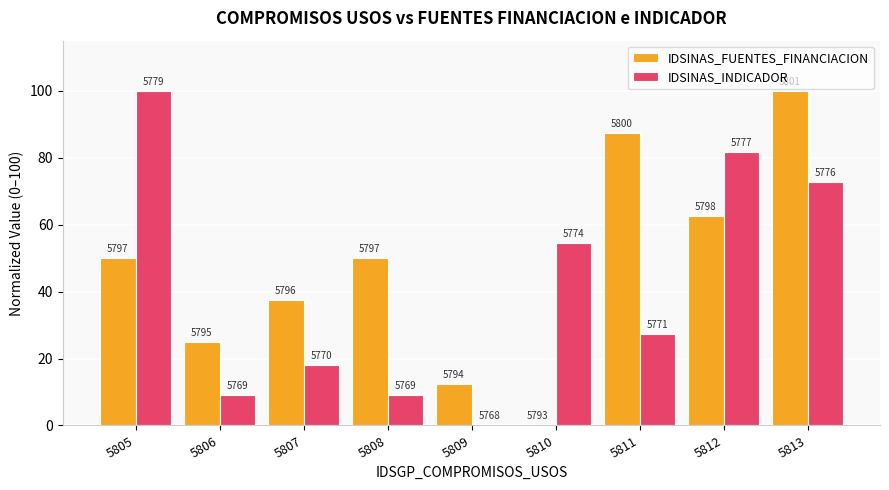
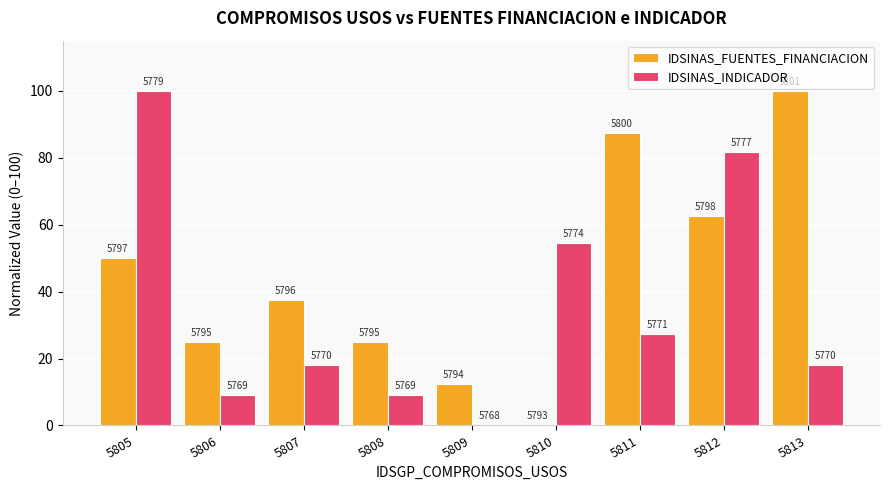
  {
    "IDSINAS_FUENTES_FINANCIACION": {
-     "5808": 5797
+     "5808": 5795
    },
    "IDSINAS_INDICADOR": {
-     "5813": 5776
+     "5813": 5770
    }
  }
